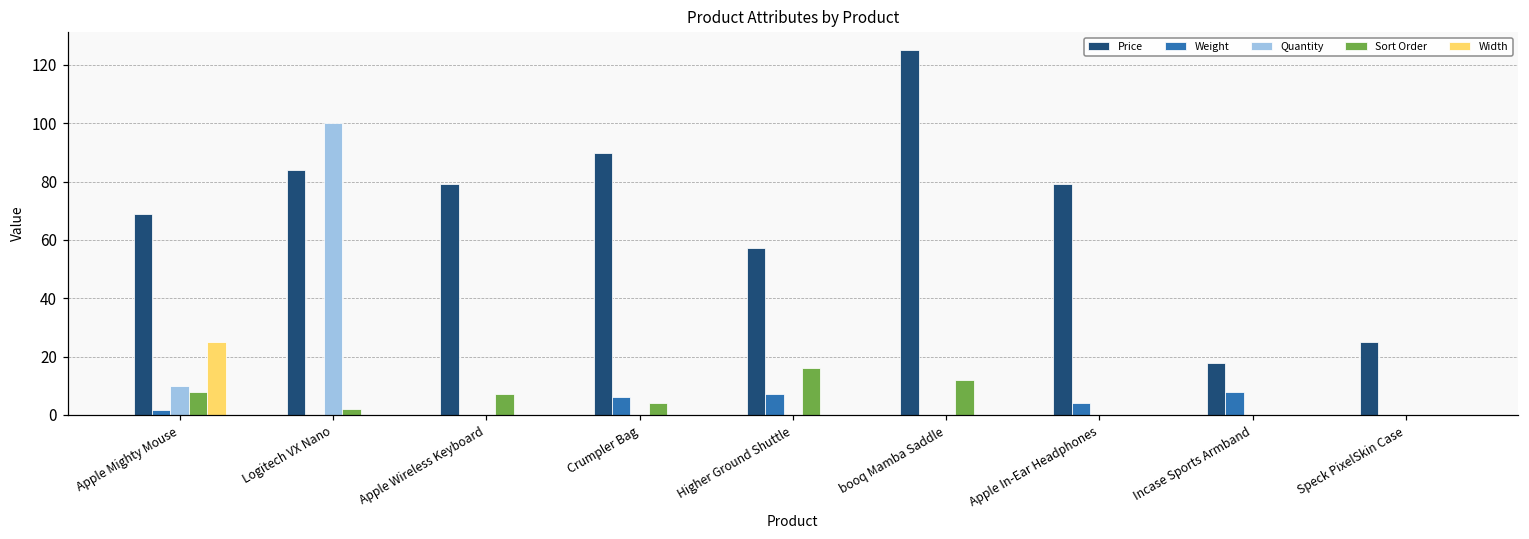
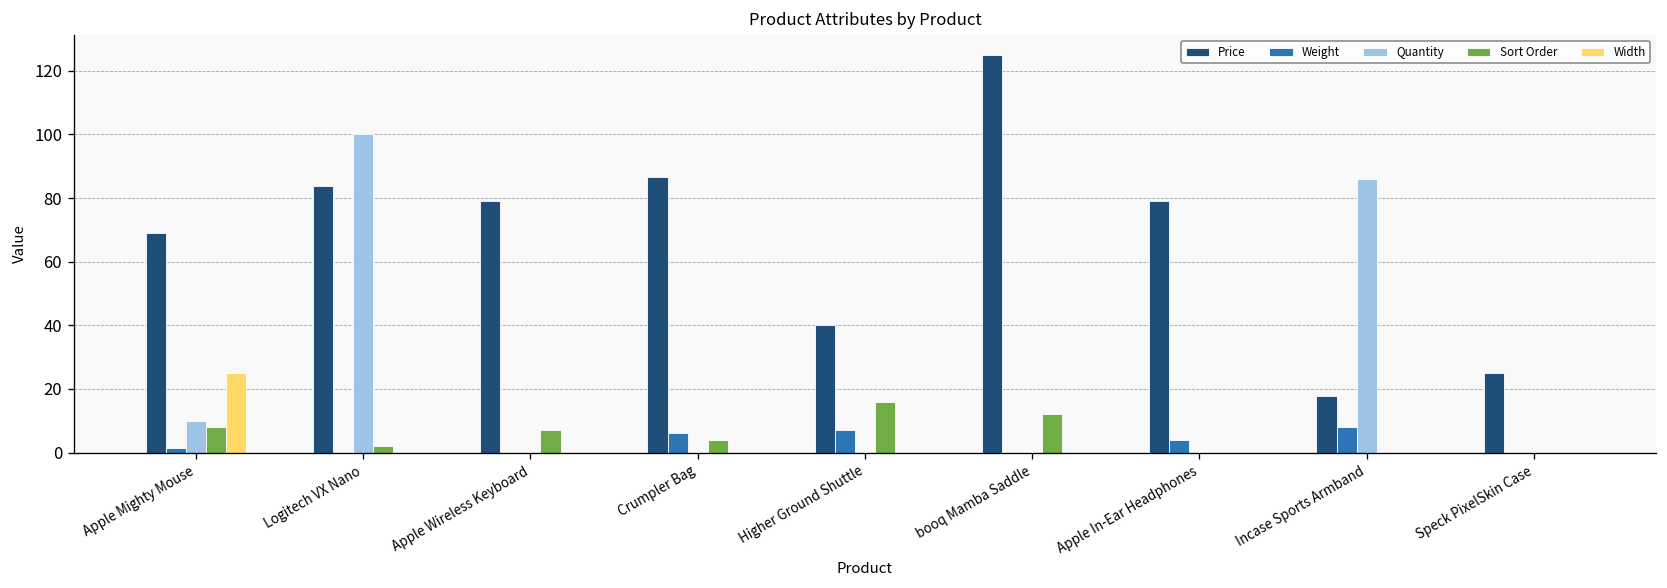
  {
    "Price": {
      "Apple Mighty Mouse": 69,
      "Logitech VX Nano": 84,
      "Apple Wireless Keyboard": 79,
-     "Crumpler Bag": 90,
-     "Higher Ground Shuttle": 57,
+     "Crumpler Bag": 87,
+     "Higher Ground Shuttle": 40,
      "booq Mamba Saddle": 125,
      "Apple In-Ear Headphones": 79,
      "Incase Sports Armband": 18,
      "Speck PixelSkin Case": 25
    },
    "Weight": {
      "Apple Mighty Mouse": 2,
      "Logitech VX Nano": 0,
      "Apple Wireless Keyboard": 0,
      "Crumpler Bag": 6,
      "Higher Ground Shuttle": 7,
      "booq Mamba Saddle": 0,
      "Apple In-Ear Headphones": 4,
      "Incase Sports Armband": 8,
      "Speck PixelSkin Case": 0
    },
    "Quantity": {
      "Apple Mighty Mouse": 10,
      "Logitech VX Nano": 100,
      "Apple Wireless Keyboard": 0,
      "Crumpler Bag": 0,
      "Higher Ground Shuttle": 0,
      "booq Mamba Saddle": 0,
      "Apple In-Ear Headphones": 0,
-     "Incase Sports Armband": 0,
+     "Incase Sports Armband": 86,
      "Speck PixelSkin Case": 0
    },
    "Sort Order": {
      "Apple Mighty Mouse": 8,
      "Logitech VX Nano": 2,
      "Apple Wireless Keyboard": 7,
      "Crumpler Bag": 4,
      "Higher Ground Shuttle": 16,
      "booq Mamba Saddle": 12,
      "Apple In-Ear Headphones": 0,
      "Incase Sports Armband": 0,
      "Speck PixelSkin Case": 0
    },
    "Width": {
      "Apple Mighty Mouse": 25,
      "Logitech VX Nano": 0,
      "Apple Wireless Keyboard": 0,
      "Crumpler Bag": 0,
      "Higher Ground Shuttle": 0,
      "booq Mamba Saddle": 0,
      "Apple In-Ear Headphones": 0,
      "Incase Sports Armband": 0,
      "Speck PixelSkin Case": 0
    }
  }
